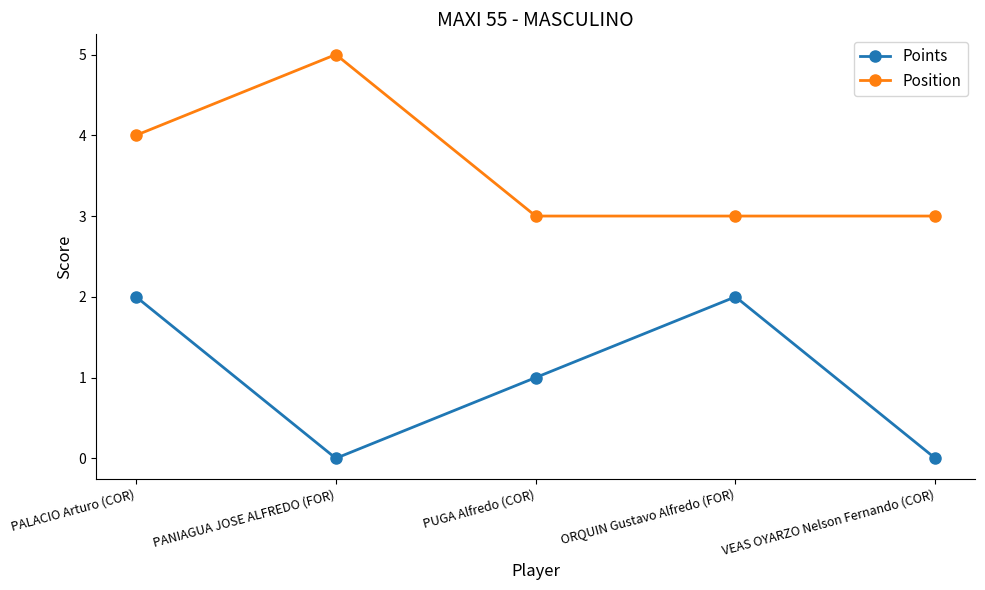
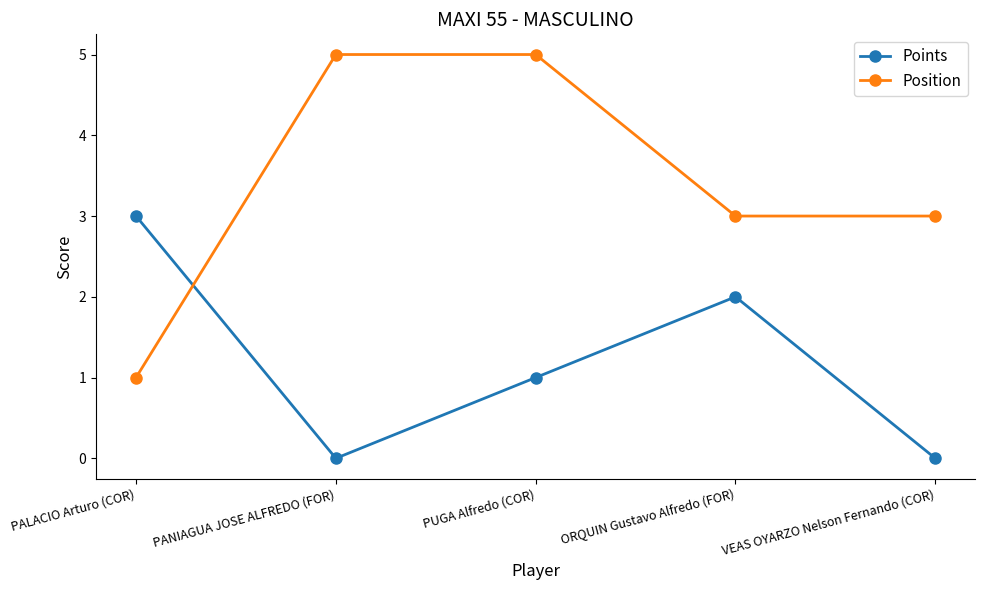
  {
    "Points": {
-     "PALACIO Arturo (COR)": 2,
+     "PALACIO Arturo (COR)": 3,
      "PANIAGUA JOSE ALFREDO (FOR)": 0,
      "PUGA Alfredo (COR)": 1,
      "ORQUIN Gustavo Alfredo (FOR)": 2,
      "VEAS OYARZO Nelson Fernando (COR)": 0
    },
    "Position": {
-     "PALACIO Arturo (COR)": 4,
+     "PALACIO Arturo (COR)": 1,
      "PANIAGUA JOSE ALFREDO (FOR)": 5,
-     "PUGA Alfredo (COR)": 3,
+     "PUGA Alfredo (COR)": 5,
      "ORQUIN Gustavo Alfredo (FOR)": 3,
      "VEAS OYARZO Nelson Fernando (COR)": 3
    }
  }
